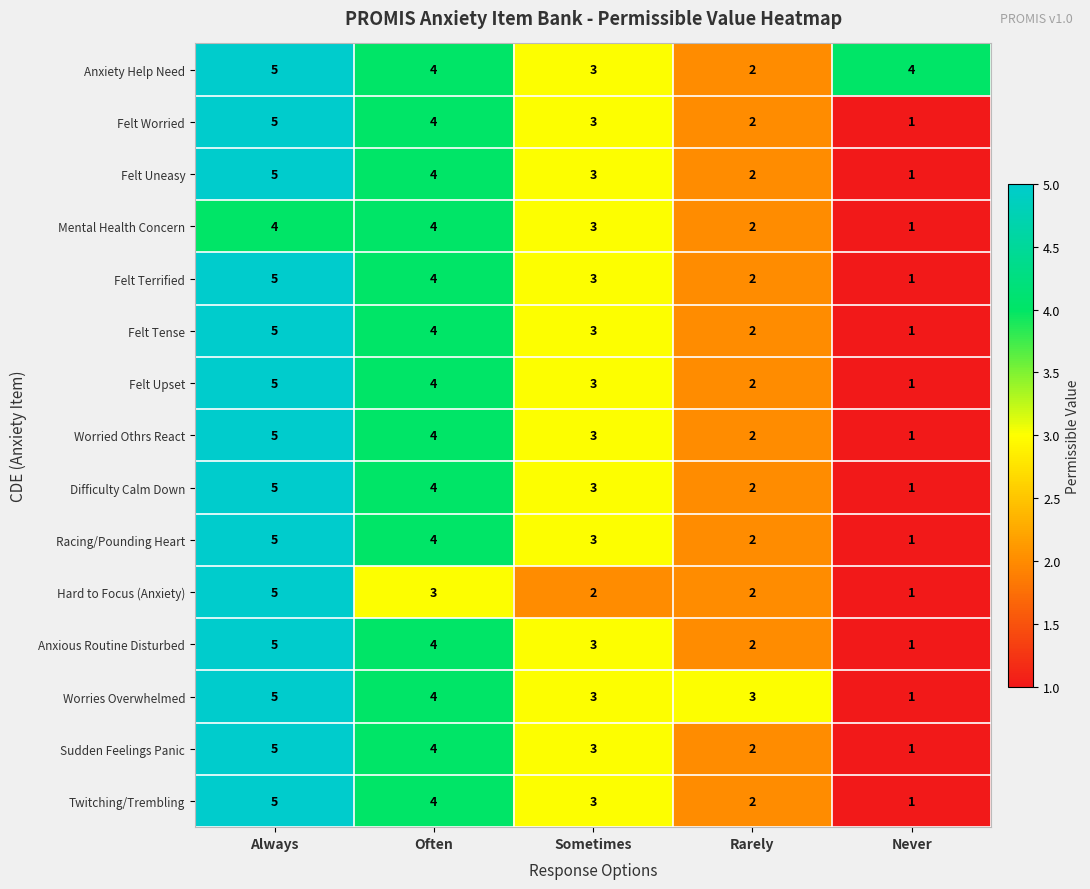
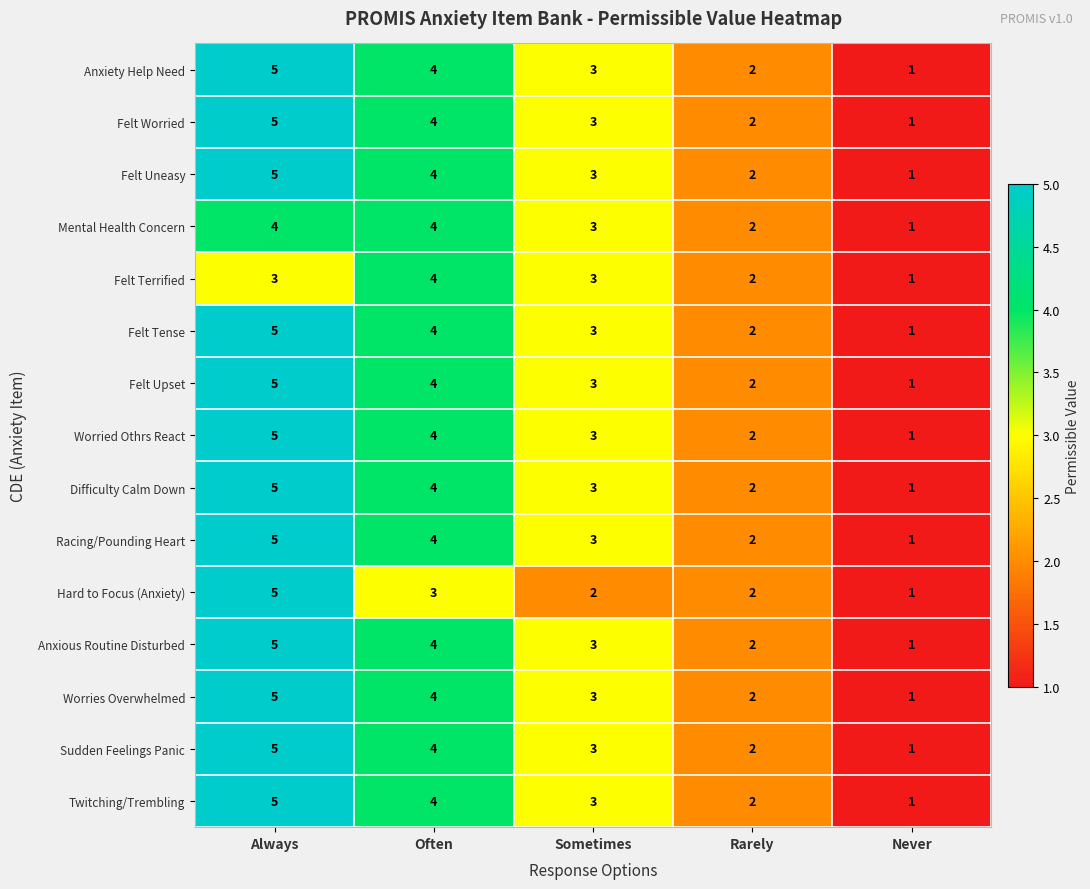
  {
    "Anxiety Help Need": {
      "Always": 5,
      "Often": 4,
      "Sometimes": 3,
      "Rarely": 2,
-     "Never": 4
+     "Never": 1
    },
    "Felt Worried": {
      "Always": 5,
      "Often": 4,
      "Sometimes": 3,
      "Rarely": 2,
      "Never": 1
    },
    "Felt Uneasy": {
      "Always": 5,
      "Often": 4,
      "Sometimes": 3,
      "Rarely": 2,
      "Never": 1
    },
    "Mental Health Concern": {
      "Always": 4,
      "Often": 4,
      "Sometimes": 3,
      "Rarely": 2,
      "Never": 1
    },
    "Felt Terrified": {
-     "Always": 5,
+     "Always": 3,
      "Often": 4,
      "Sometimes": 3,
      "Rarely": 2,
      "Never": 1
    },
    "Felt Tense": {
      "Always": 5,
      "Often": 4,
      "Sometimes": 3,
      "Rarely": 2,
      "Never": 1
    },
    "Felt Upset": {
      "Always": 5,
      "Often": 4,
      "Sometimes": 3,
      "Rarely": 2,
      "Never": 1
    },
    "Worried Othrs React": {
      "Always": 5,
      "Often": 4,
      "Sometimes": 3,
      "Rarely": 2,
      "Never": 1
    },
    "Difficulty Calm Down": {
      "Always": 5,
      "Often": 4,
      "Sometimes": 3,
      "Rarely": 2,
      "Never": 1
    },
    "Racing/Pounding Heart": {
      "Always": 5,
      "Often": 4,
      "Sometimes": 3,
      "Rarely": 2,
      "Never": 1
    },
    "Hard to Focus (Anxiety)": {
      "Always": 5,
      "Often": 3,
      "Sometimes": 2,
      "Rarely": 2,
      "Never": 1
    },
    "Anxious Routine Disturbed": {
      "Always": 5,
      "Often": 4,
      "Sometimes": 3,
      "Rarely": 2,
      "Never": 1
    },
    "Worries Overwhelmed": {
      "Always": 5,
      "Often": 4,
      "Sometimes": 3,
-     "Rarely": 3,
+     "Rarely": 2,
      "Never": 1
    },
    "Sudden Feelings Panic": {
      "Always": 5,
      "Often": 4,
      "Sometimes": 3,
      "Rarely": 2,
      "Never": 1
    },
    "Twitching/Trembling": {
      "Always": 5,
      "Often": 4,
      "Sometimes": 3,
      "Rarely": 2,
      "Never": 1
    }
  }
